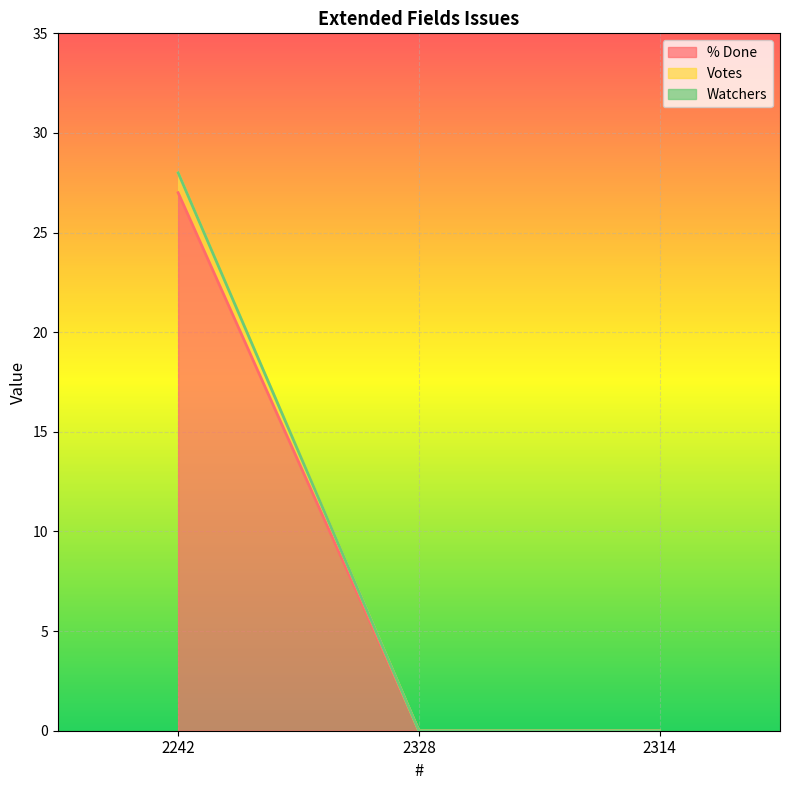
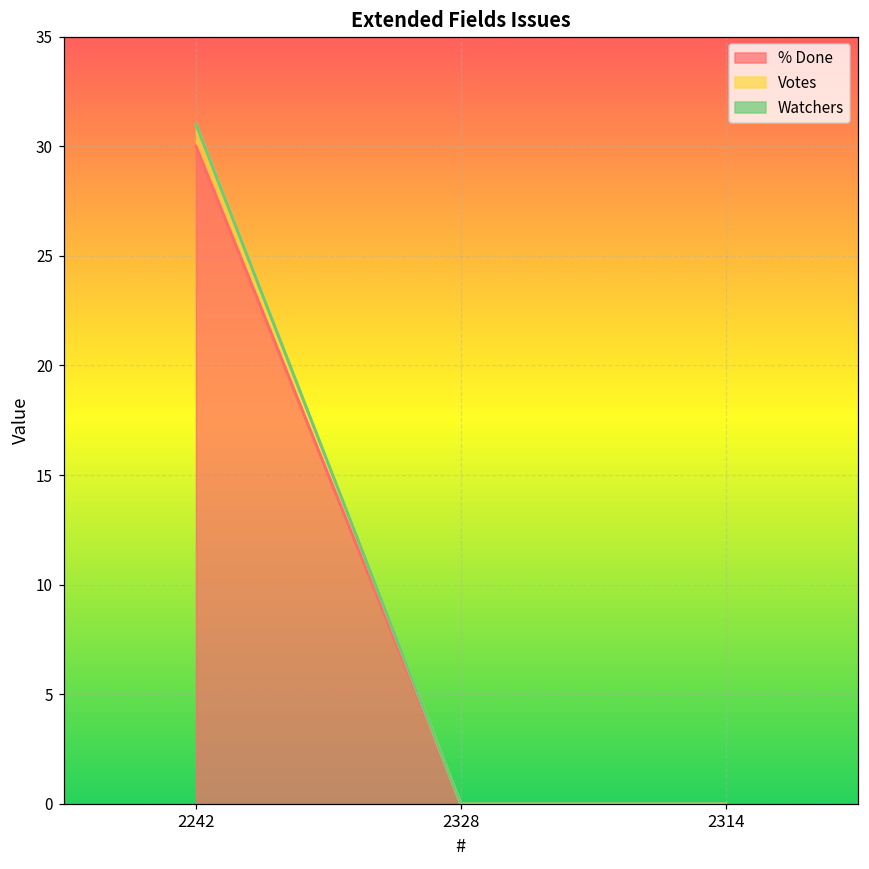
  {
    "% Done": {
-     "2242": 27
+     "2242": 30
    }
  }
